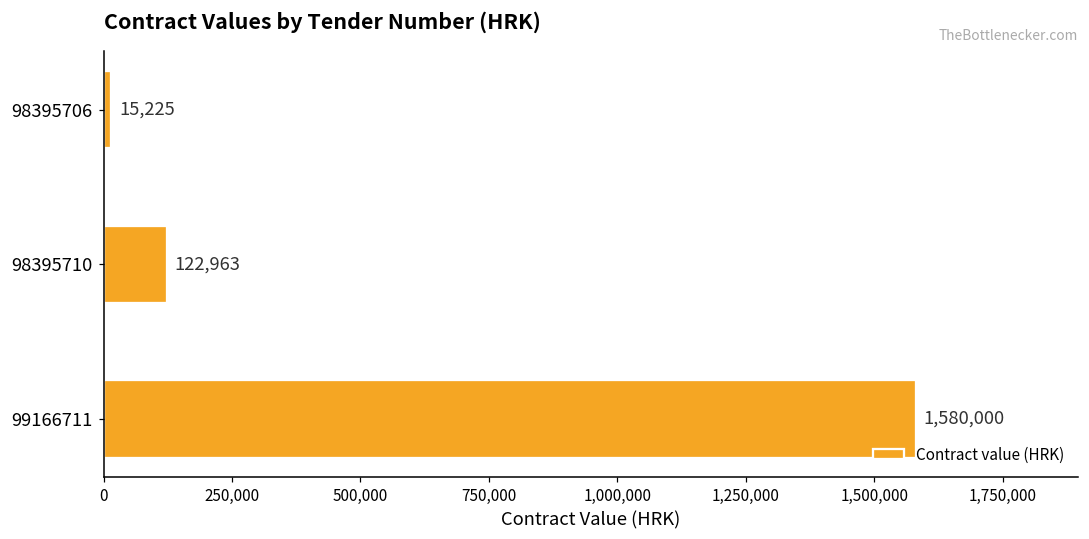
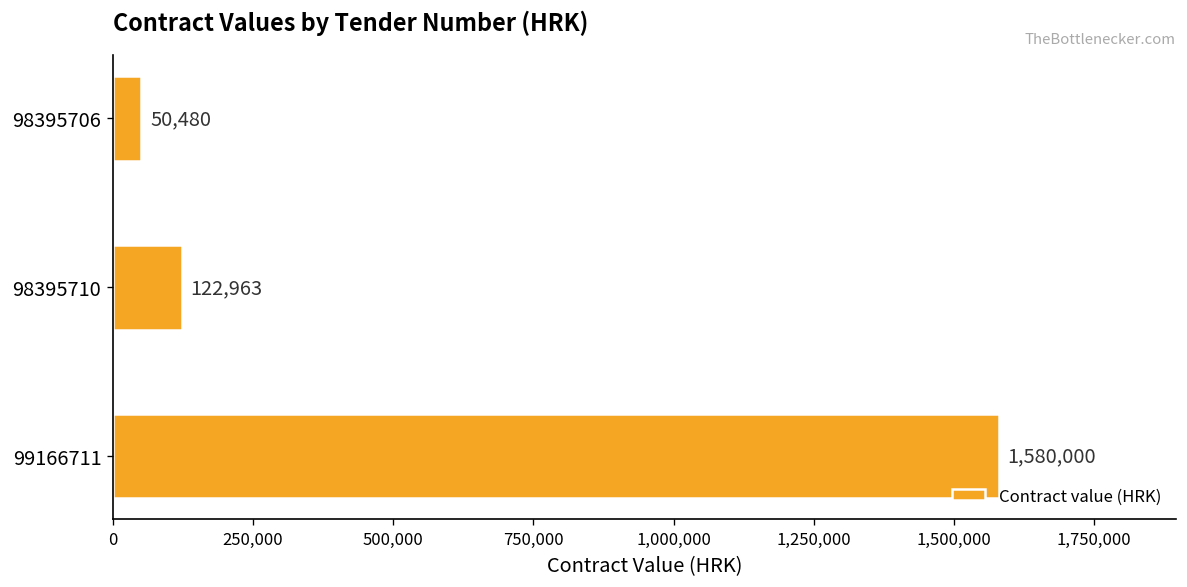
  {
-   "98395706": "15,225",
+   "98395706": "50,480",
    "98395710": "122,963",
    "99166711": "1,580,000"
  }
